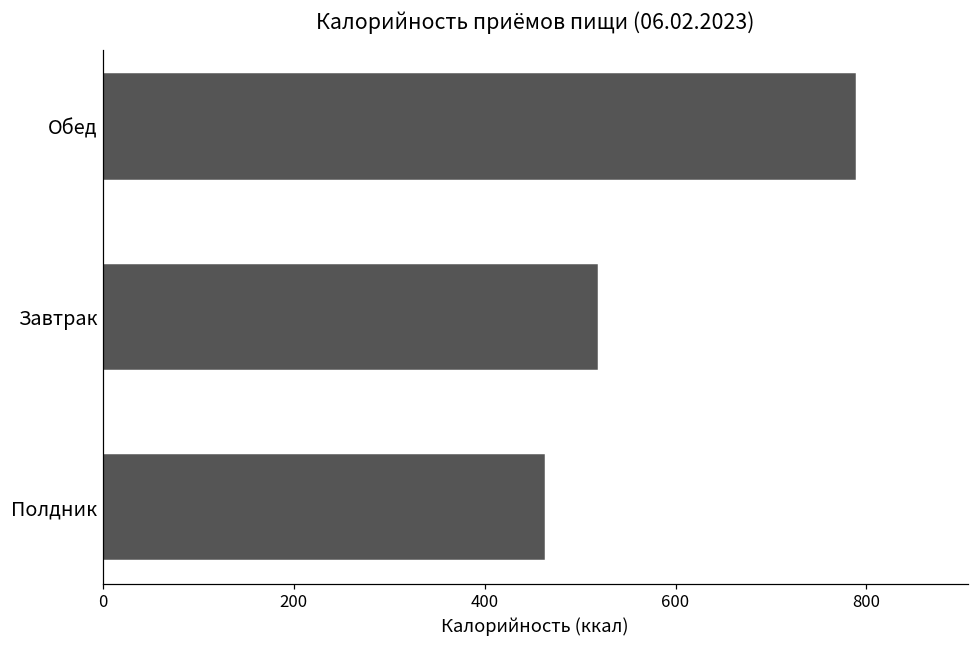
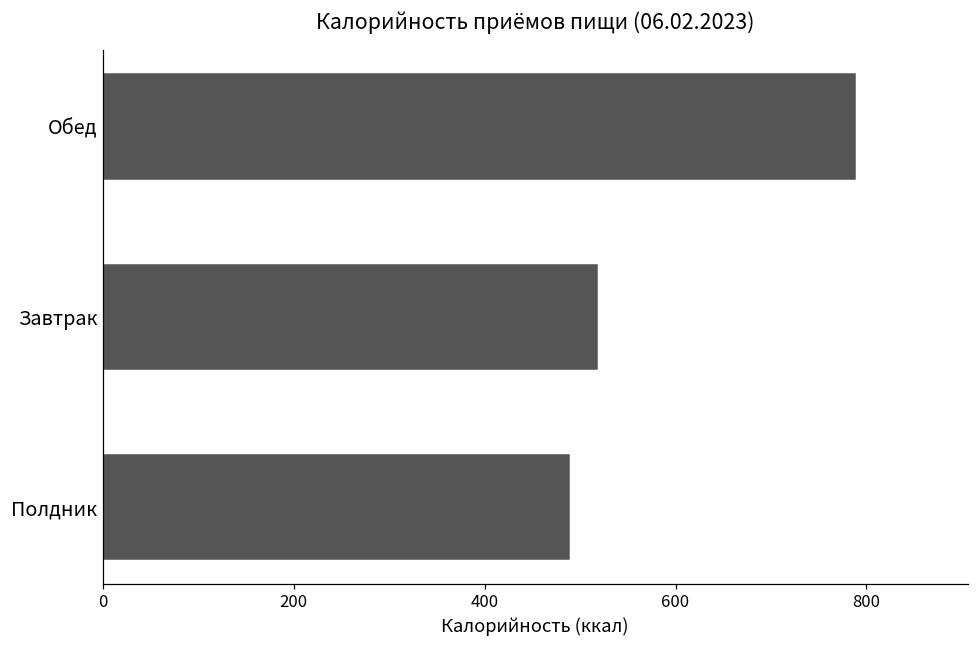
  {
    "Обед": 790,
    "Завтрак": 520,
-   "Полдник": 460
+   "Полдник": 490
  }
